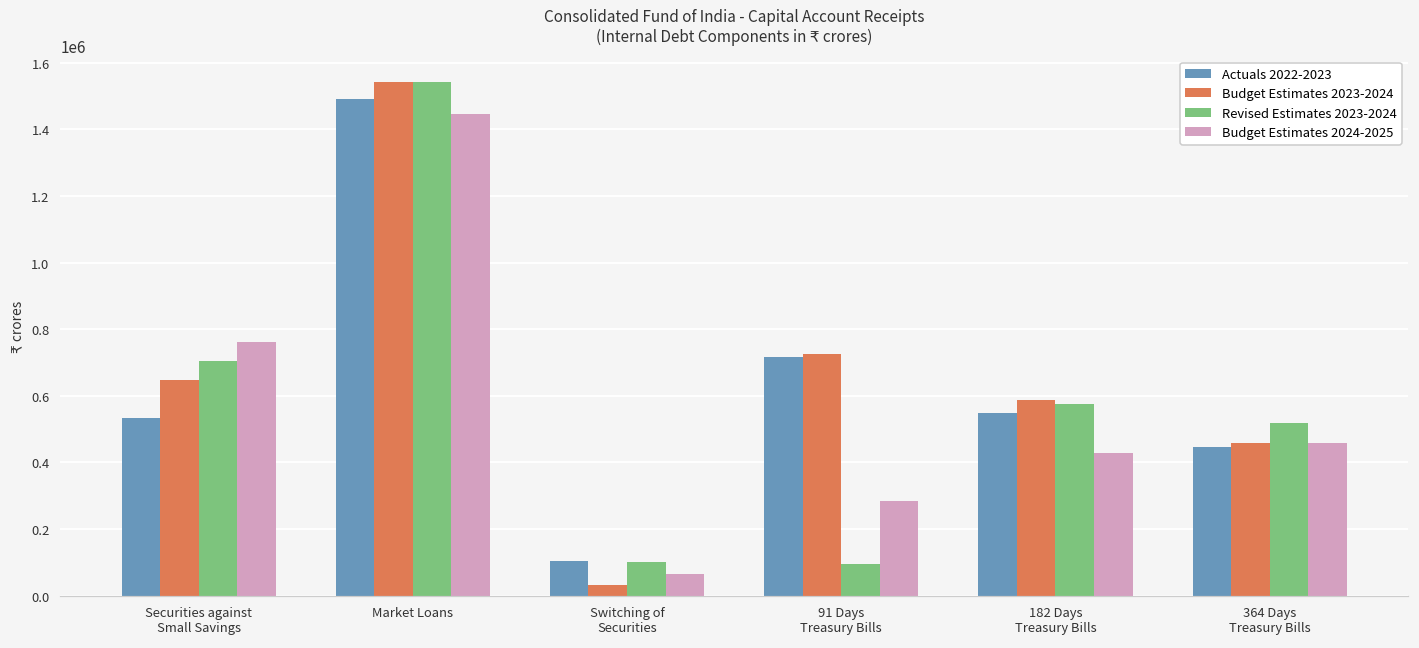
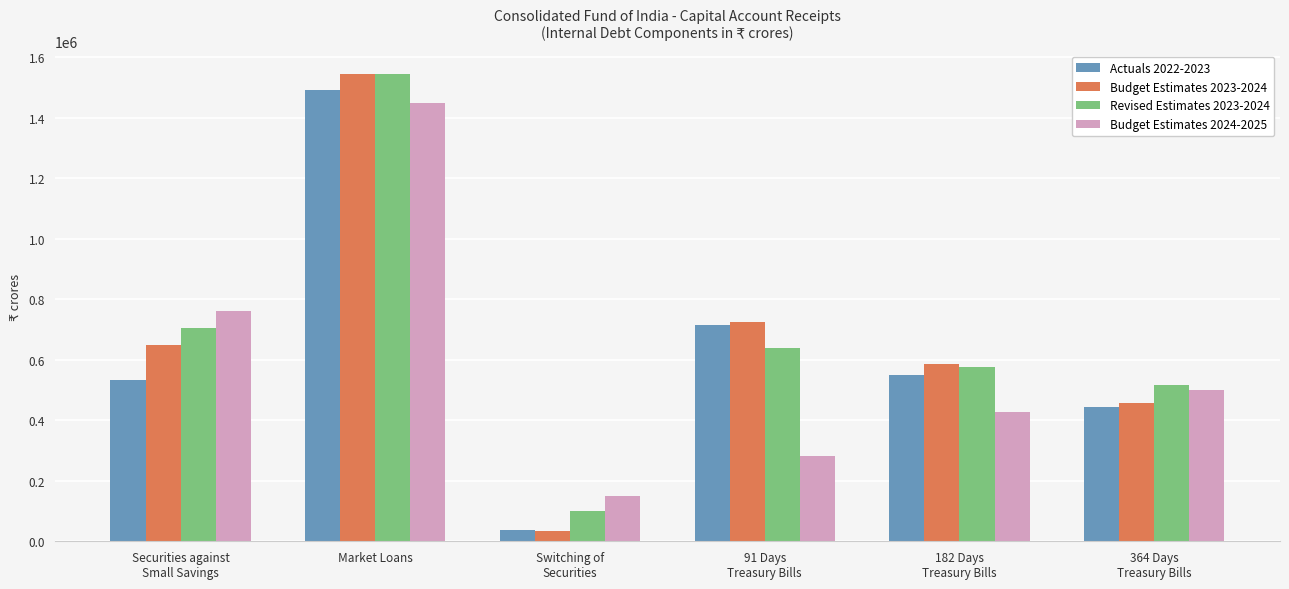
  {
    "Actuals 2022-2023": {
      "Securities against Small Savings": 530000,
      "Market Loans": 1490000,
-     "Switching of Securities": 100000,
+     "Switching of Securities": 40000,
      "91 Days Treasury Bills": 720000,
      "182 Days Treasury Bills": 550000,
      "364 Days Treasury Bills": 450000
    },
    "Budget Estimates 2023-2024": {
      "Securities against Small Savings": 650000,
      "Market Loans": 1540000,
      "Switching of Securities": 30000,
      "91 Days Treasury Bills": 720000,
      "182 Days Treasury Bills": 590000,
      "364 Days Treasury Bills": 460000
    },
    "Revised Estimates 2023-2024": {
      "Securities against Small Savings": 700000,
      "Market Loans": 1540000,
      "Switching of Securities": 100000,
-     "91 Days Treasury Bills": 90000,
+     "91 Days Treasury Bills": 640000,
      "182 Days Treasury Bills": 580000,
      "364 Days Treasury Bills": 520000
    },
    "Budget Estimates 2024-2025": {
      "Securities against Small Savings": 760000,
      "Market Loans": 1450000,
-     "Switching of Securities": 60000,
+     "Switching of Securities": 150000,
      "91 Days Treasury Bills": 280000,
      "182 Days Treasury Bills": 430000,
-     "364 Days Treasury Bills": 460000
+     "364 Days Treasury Bills": 500000
    }
  }
